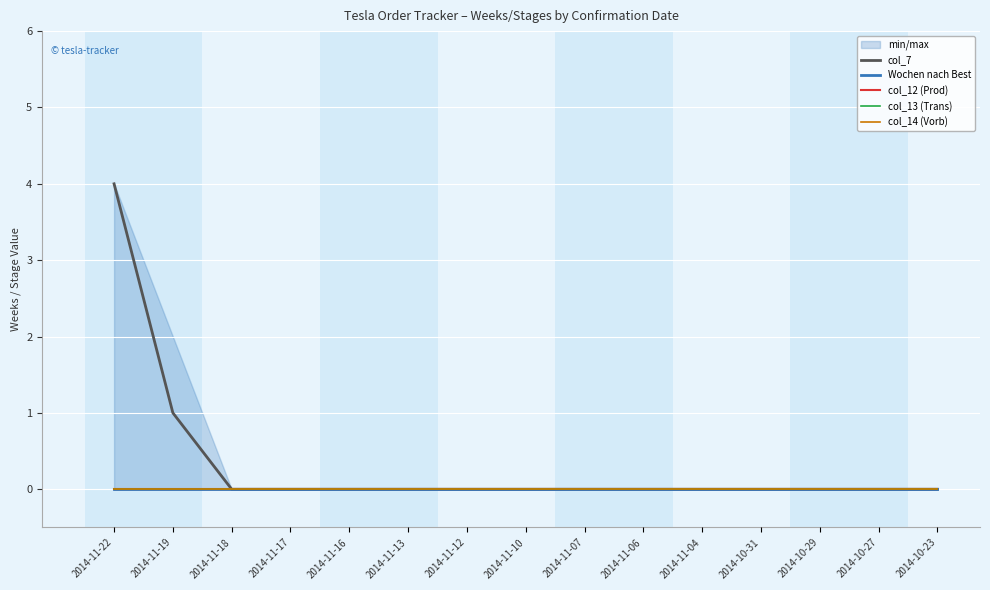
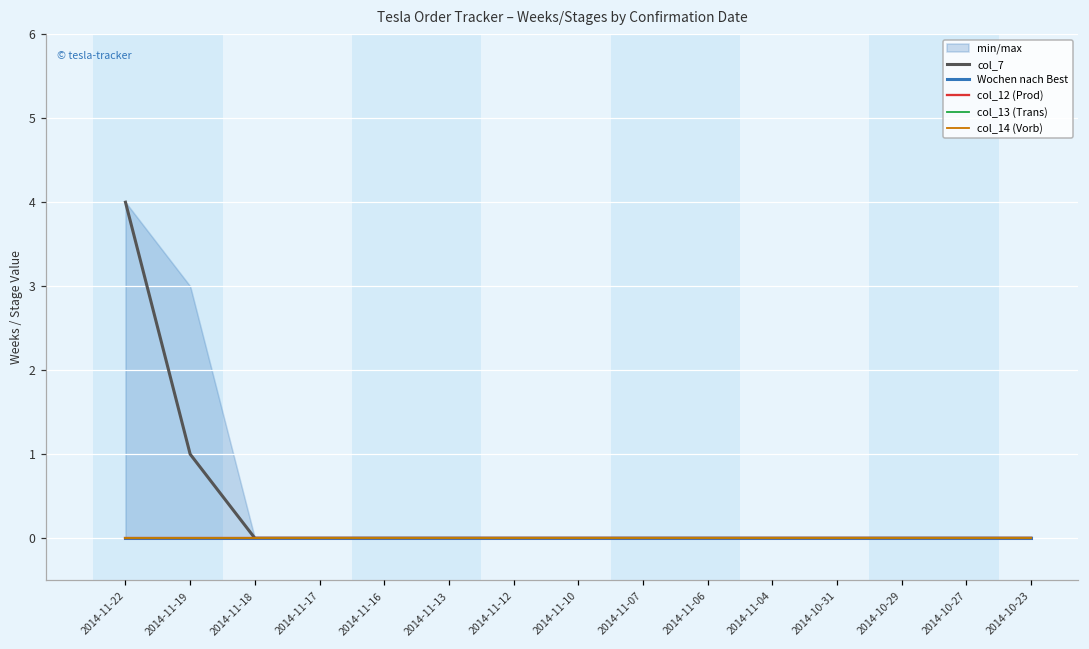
  {
    "min/max": {
-     "2014-11-19": 2
+     "2014-11-19": 3
    },
    "col_7": {
      "2014-11-19": 1
    },
    "col_14 (Vorb)": {
      "2014-11-22": 0,
      "2014-11-19": 0
    }
  }
